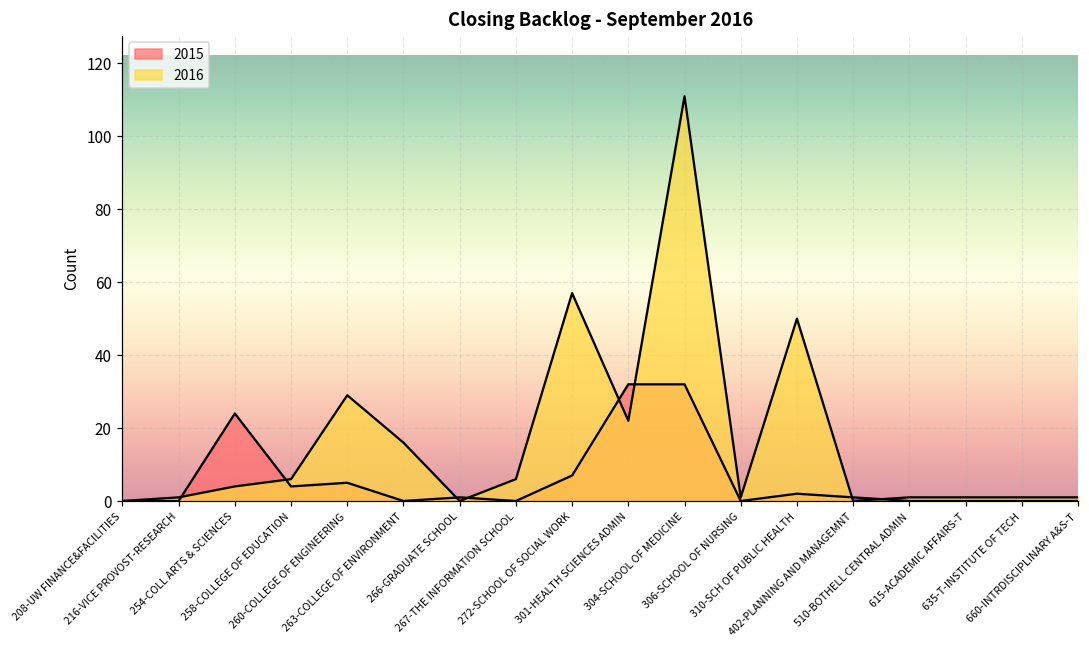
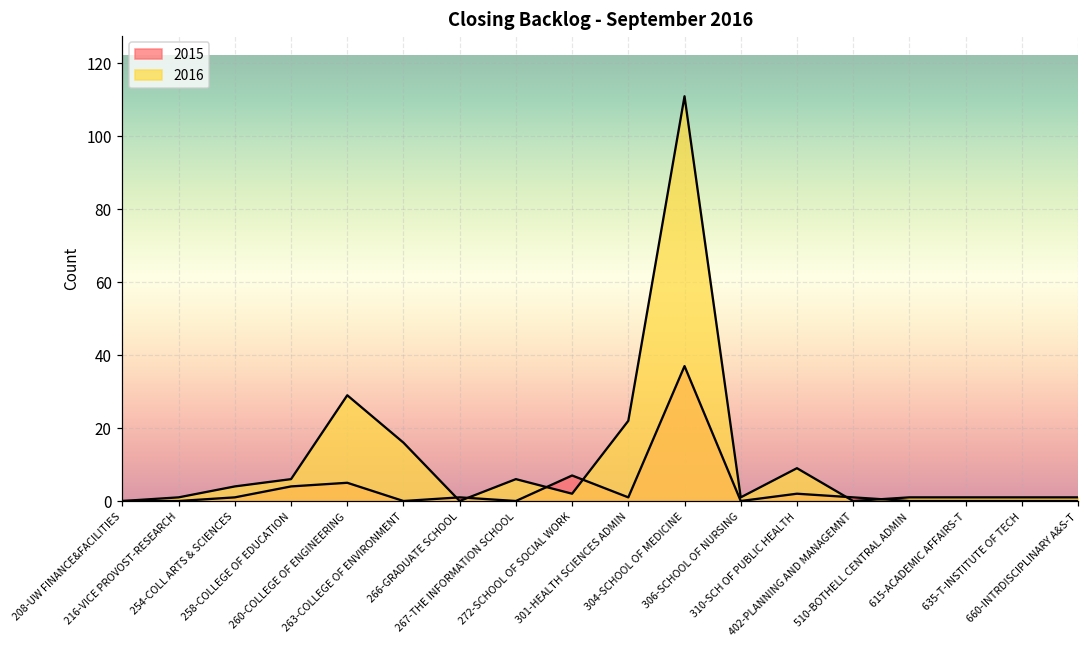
  {
    "2015": {
      "216-VICE PROVOST-RESEARCH": 0,
-     "254-COLL ARTS & SCIENCES": 24,
+     "254-COLL ARTS & SCIENCES": 1,
      "258-COLLEGE OF EDUCATION": 4,
      "260-COLLEGE OF ENGINEERING": 5,
      "263-COLLEGE OF ENVIRONMENT": 0,
      "266-GRADUATE SCHOOL": 1,
      "267-THE INFORMATION SCHOOL": 0,
      "272-SCHOOL OF SOCIAL WORK": 7,
-     "301-HEALTH SCIENCES ADMIN": 32,
-     "304-SCHOOL OF MEDICINE": 32,
+     "301-HEALTH SCIENCES ADMIN": 1,
+     "304-SCHOOL OF MEDICINE": 37,
      "306-SCHOOL OF NURSING": 0,
      "310-SCH OF PUBLIC HEALTH": 2,
      "402-PLANNING AND MANAGEMNT": 1,
      "510-BOTHELL CENTRAL ADMIN": 0,
      "615-ACADEMIC AFFAIRS-T": 0,
      "635-T-INSTITUTE OF TECH": 0,
      "660-INTRDISCIPLINARY A&S-T": 0
    },
    "2016": {
      "216-VICE PROVOST-RESEARCH": 1,
      "254-COLL ARTS & SCIENCES": 4,
      "258-COLLEGE OF EDUCATION": 6,
      "260-COLLEGE OF ENGINEERING": 29,
      "263-COLLEGE OF ENVIRONMENT": 16,
      "266-GRADUATE SCHOOL": 0,
      "267-THE INFORMATION SCHOOL": 6,
-     "272-SCHOOL OF SOCIAL WORK": 57,
+     "272-SCHOOL OF SOCIAL WORK": 2,
      "301-HEALTH SCIENCES ADMIN": 22,
      "304-SCHOOL OF MEDICINE": 111,
      "306-SCHOOL OF NURSING": 1,
-     "310-SCH OF PUBLIC HEALTH": 50,
+     "310-SCH OF PUBLIC HEALTH": 9,
      "402-PLANNING AND MANAGEMNT": 0,
      "510-BOTHELL CENTRAL ADMIN": 1,
      "615-ACADEMIC AFFAIRS-T": 1,
      "635-T-INSTITUTE OF TECH": 1,
      "660-INTRDISCIPLINARY A&S-T": 1
    }
  }
